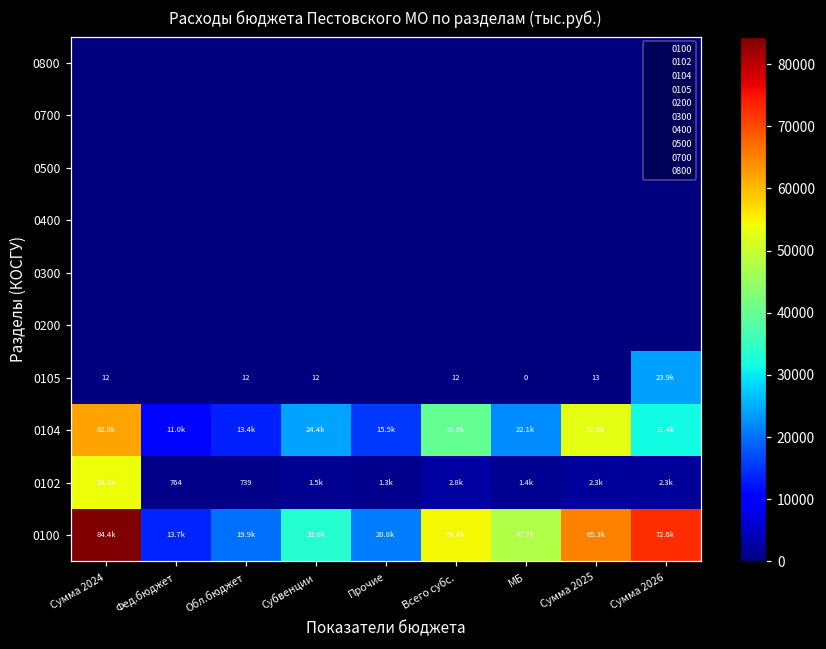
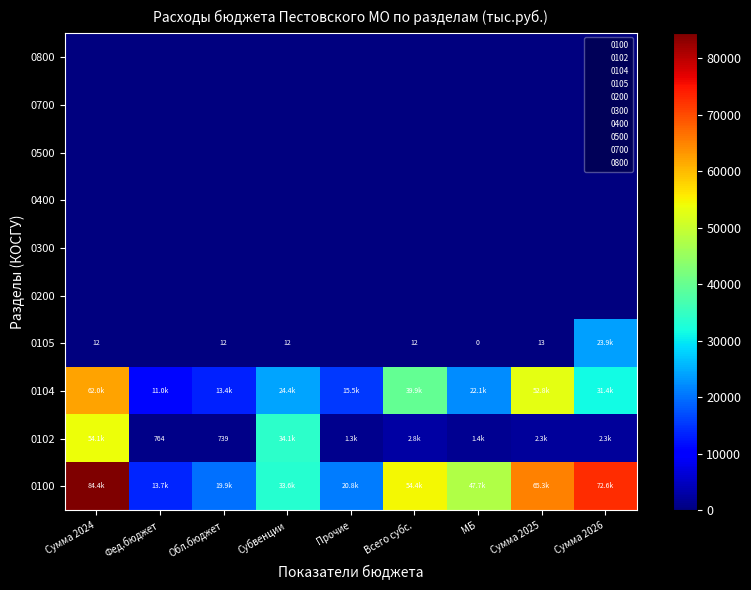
  {
    "0105": {
      "Сумма 2024": "12",
      "Обл.бюджет": "12",
      "Субвенции": "12",
      "Всего субс.": "12",
      "МБ": "0",
      "Сумма 2025": "13",
      "Сумма 2026": "23.9k"
    },
    "0104": {
      "Сумма 2024": "62.0k",
      "Фед.бюджет": "11.0k",
      "Обл.бюджет": "13.4k",
      "Субвенции": "24.4k",
      "Прочие": "15.5k",
      "Всего субс.": "39.9k",
      "МБ": "22.1k",
      "Сумма 2025": "52.8k",
      "Сумма 2026": "31.4k"
    },
    "0102": {
      "Сумма 2024": "54.1k",
      "Фед.бюджет": "764",
      "Обл.бюджет": "739",
-     "Субвенции": "1.5k",
+     "Субвенции": "34.1k",
      "Прочие": "1.3k",
      "Всего субс.": "2.8k",
      "МБ": "1.4k",
      "Сумма 2025": "2.3k",
      "Сумма 2026": "2.3k"
    },
    "0100": {
      "Сумма 2024": "84.4k",
      "Фед.бюджет": "13.7k",
      "Обл.бюджет": "19.9k",
      "Субвенции": "33.6k",
      "Прочие": "20.8k",
      "Всего субс.": "54.4k",
      "МБ": "47.7k",
      "Сумма 2025": "65.3k",
      "Сумма 2026": "72.6k"
    }
  }
